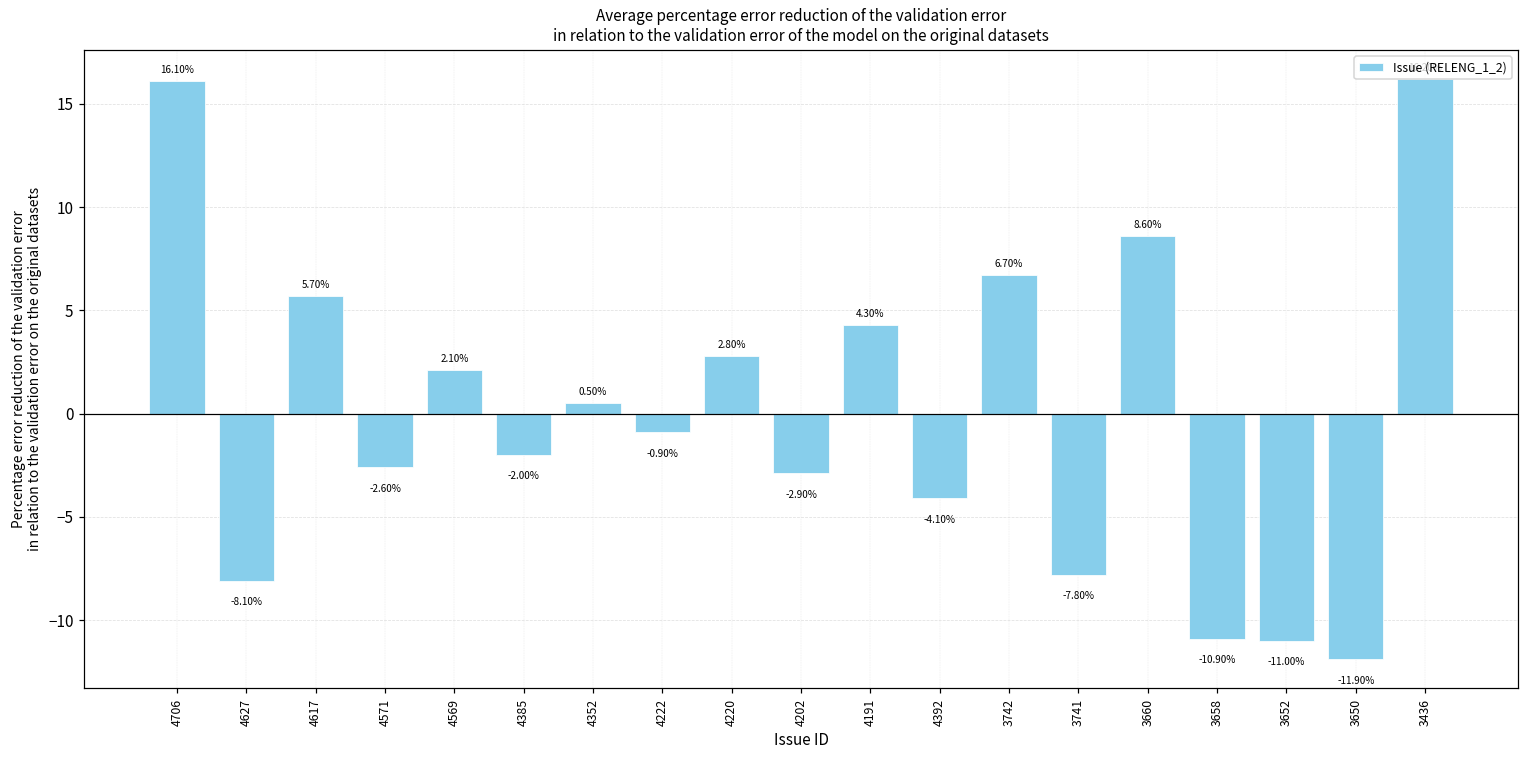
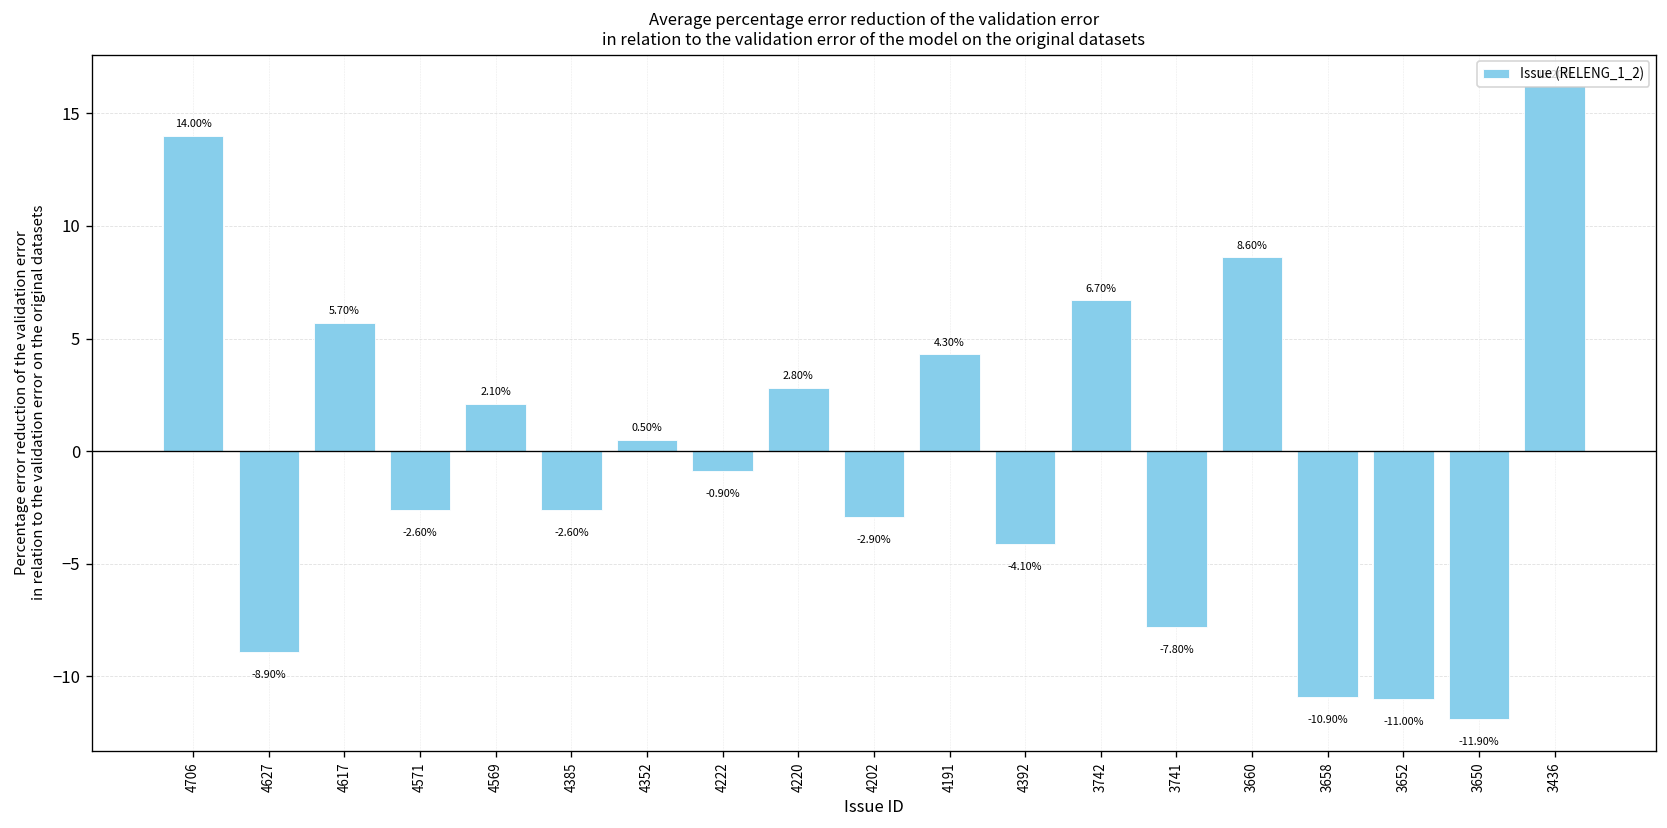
  {
-   "4706": "16.10%",
-   "4627": "-8.10%",
+   "4706": "14.00%",
+   "4627": "-8.90%",
    "4617": "5.70%",
    "4571": "-2.60%",
    "4569": "2.10%",
-   "4385": "-2.00%",
+   "4385": "-2.60%",
    "4352": "0.50%",
    "4222": "-0.90%",
    "4220": "2.80%",
    "4202": "-2.90%",
    "4191": "4.30%",
    "4392": "-4.10%",
    "3742": "6.70%",
    "3741": "-7.80%",
    "3660": "8.60%",
    "3658": "-10.90%",
    "3652": "-11.00%",
    "3650": "-11.90%"
  }
